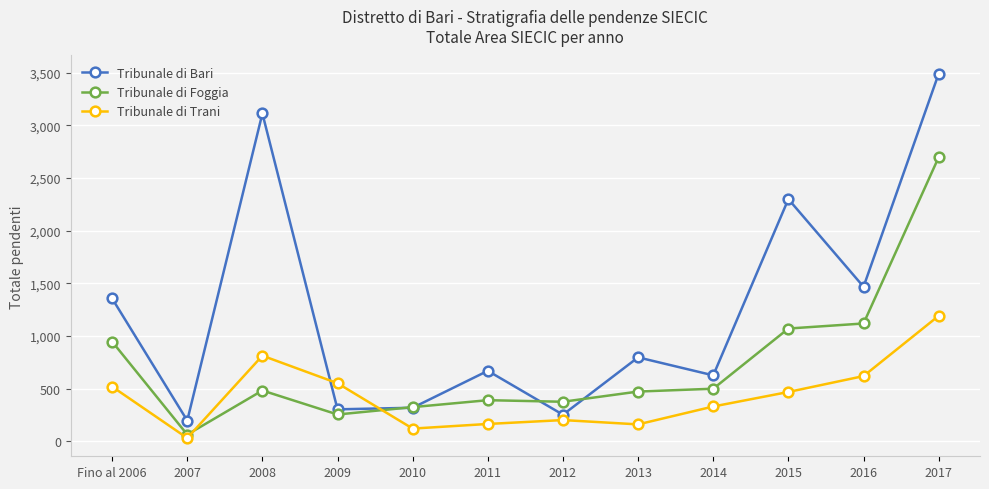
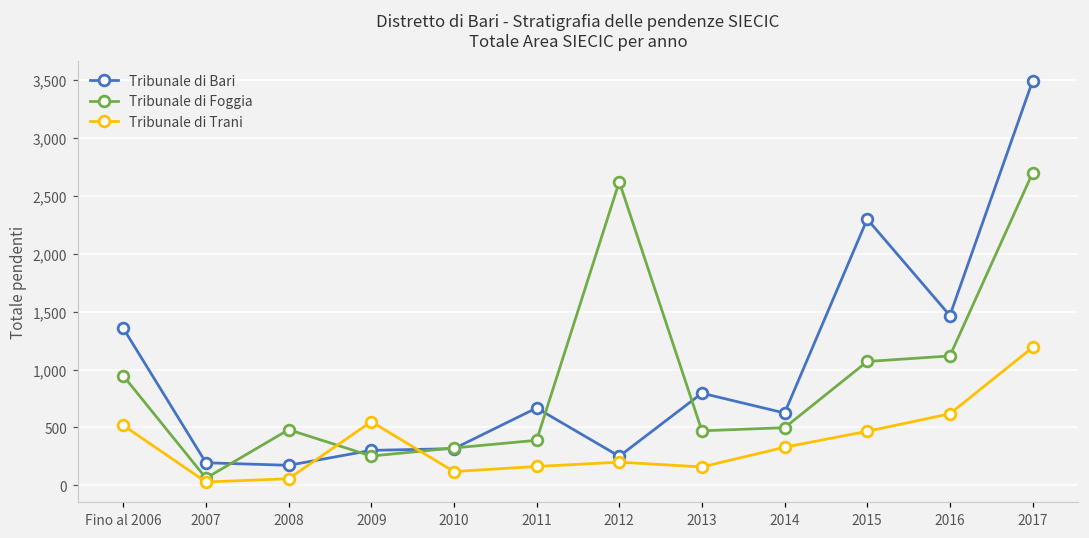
  {
    "Tribunale di Bari": {
      "Fino al 2006": "1,360",
      "2007": "200",
-     "2008": "3,110",
+     "2008": "170",
      "2009": "300",
      "2011": "670",
      "2012": "250",
      "2013": "800",
      "2014": "630",
      "2015": "2,300",
      "2016": "1,470",
      "2017": "3,490"
    },
    "Tribunale di Foggia": {
      "Fino al 2006": "950",
      "2007": "60",
      "2008": "480",
      "2009": "250",
      "2011": "390",
-     "2012": "370",
+     "2012": "2,620",
      "2013": "470",
      "2014": "500",
      "2015": "1,070",
      "2016": "1,120",
      "2017": "2,700"
    },
    "Tribunale di Trani": {
      "Fino al 2006": "520",
      "2007": "30",
-     "2008": "810",
+     "2008": "60",
      "2009": "550",
      "2010": "120",
      "2011": "160",
      "2012": "200",
      "2013": "160",
      "2014": "330",
      "2015": "470",
      "2016": "620",
      "2017": "1,190"
    }
  }
